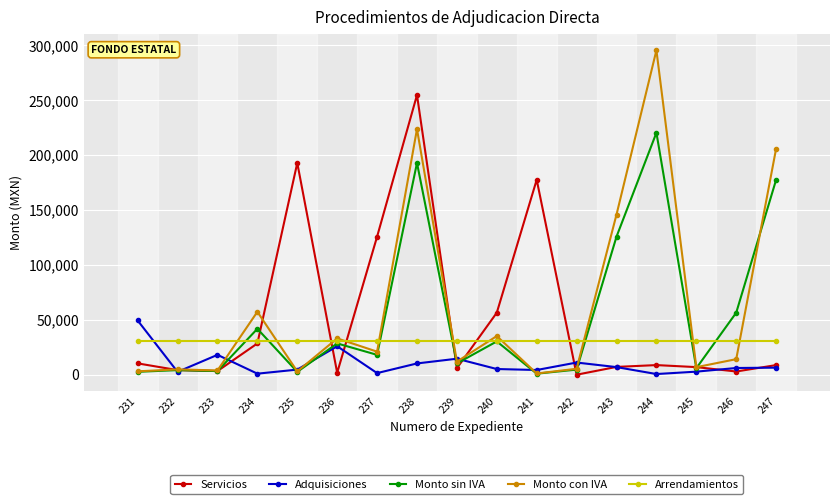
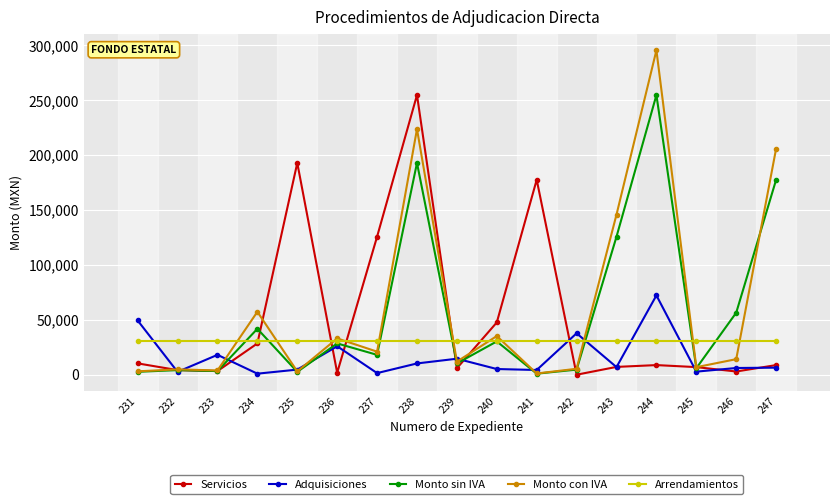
  {
    "Servicios": {
      "231": "10,000",
      "235": "193,000",
      "236": "2,000",
      "237": "126,000",
      "238": "255,000",
      "239": "6,000",
-     "240": "57,000",
+     "240": "48,000",
      "241": "178,000",
      "242": "0",
      "244": "9,000",
      "246": "3,000"
    },
    "Adquisiciones": {
      "231": "49,000",
      "233": "18,000",
      "234": "1,000",
      "236": "26,000",
      "237": "2,000",
      "238": "10,000",
      "239": "15,000",
      "240": "5,000",
      "241": "4,000",
-     "242": "11,000",
-     "244": "1,000",
+     "242": "38,000",
+     "244": "72,000",
      "245": "3,000",
      "246": "6,000"
    },
    "Monto sin IVA": {
      "234": "42,000",
      "237": "18,000",
      "238": "193,000",
      "243": "126,000",
-     "244": "220,000",
+     "244": "255,000",
      "246": "57,000",
      "247": "178,000"
    },
    "Monto con IVA": {
      "234": "57,000",
      "236": "33,000",
      "237": "21,000",
      "238": "224,000",
      "240": "35,000",
      "243": "146,000",
      "244": "296,000",
      "246": "14,000",
      "247": "206,000"
    },
    "Arrendamientos": {
      "231": "30,000",
      "232": "30,000",
      "233": "30,000",
      "235": "30,000",
      "237": "30,000",
      "238": "30,000",
      "239": "30,000",
      "241": "30,000",
      "242": "30,000",
      "243": "30,000",
      "244": "30,000",
      "245": "30,000",
      "246": "30,000",
      "247": "30,000"
    }
  }
